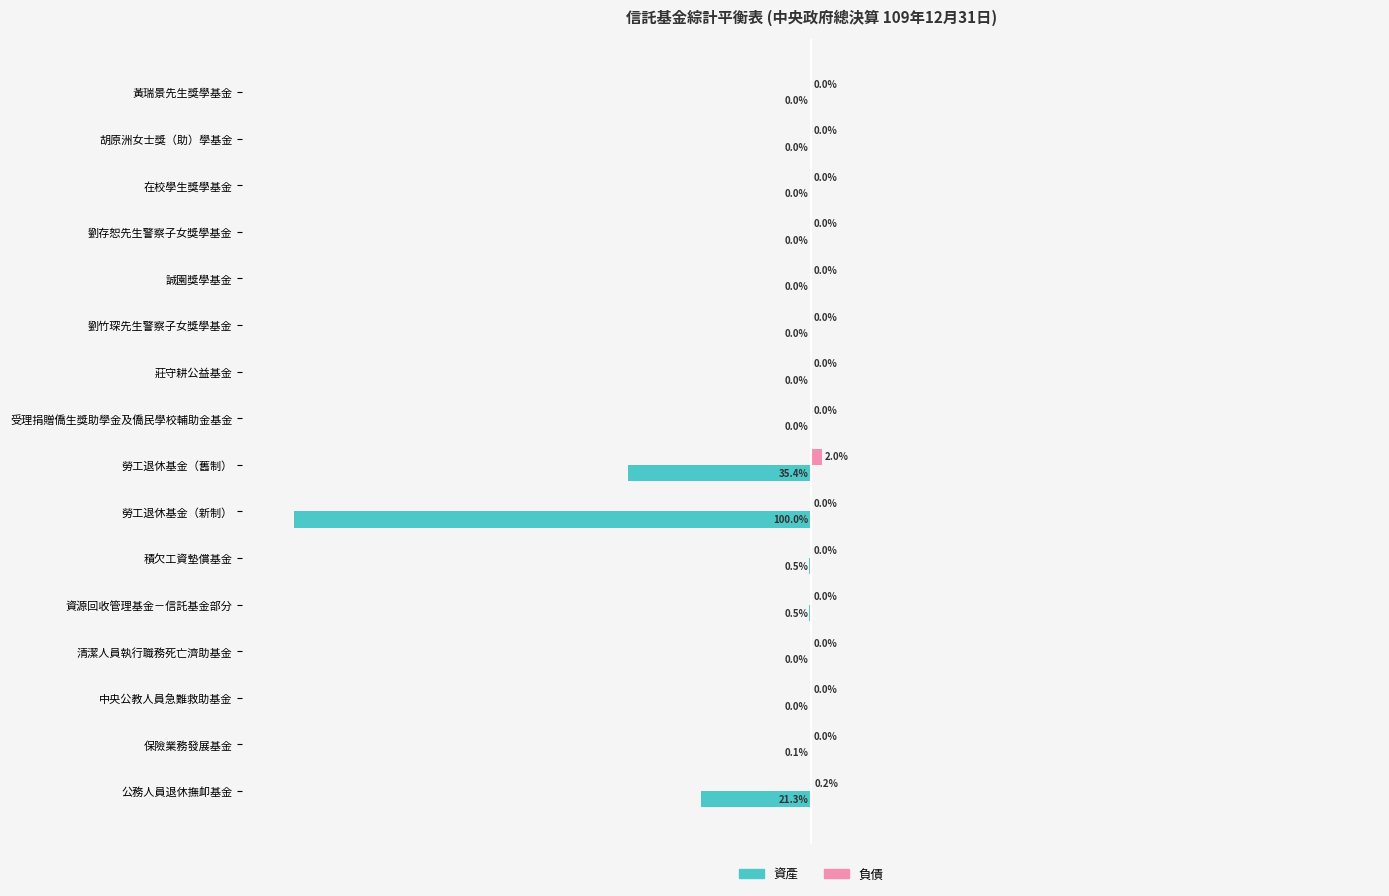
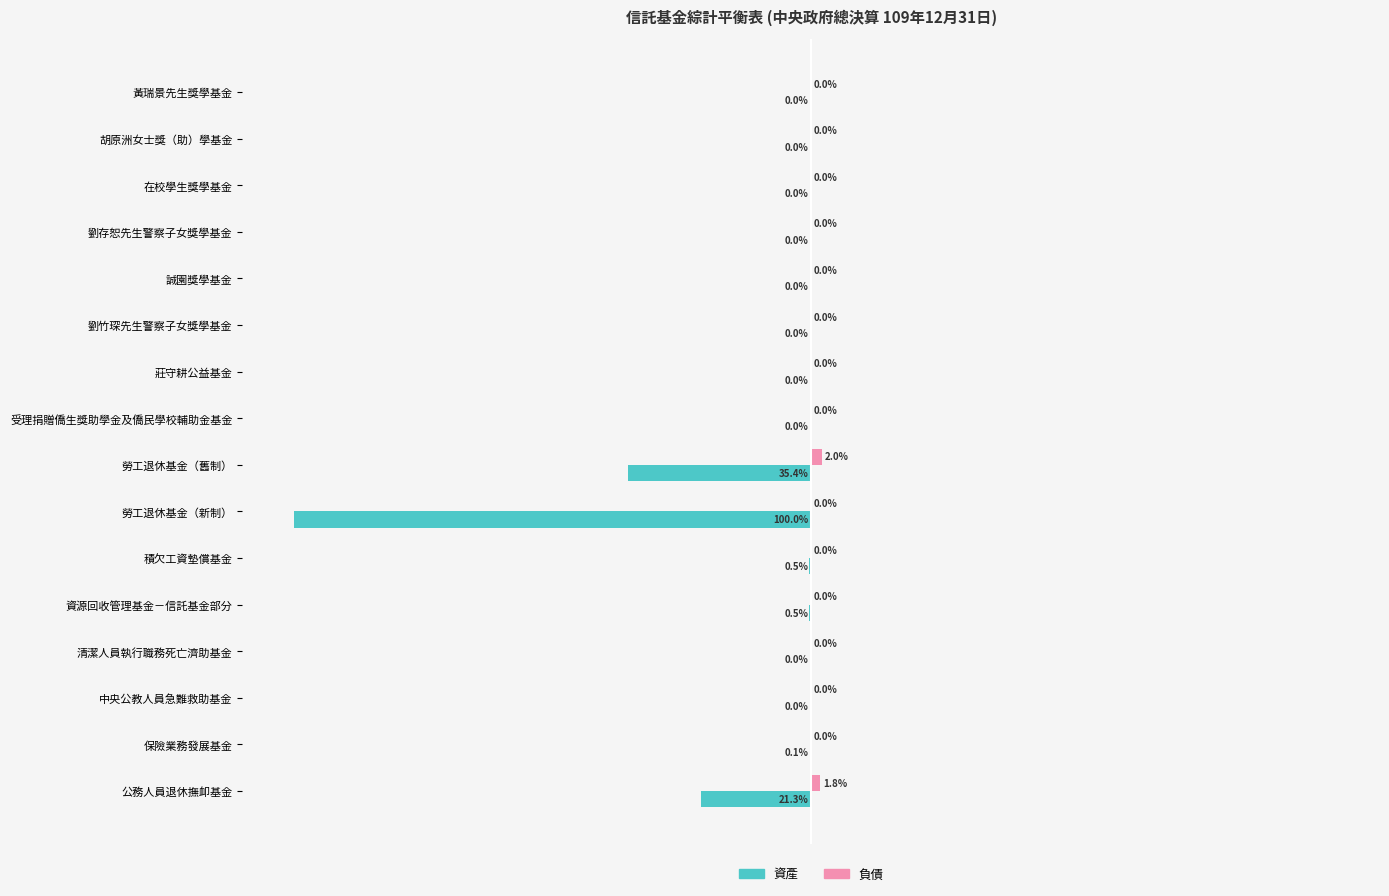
  {
    "資產": {
      "黃瑞景先生獎學基金": "0.0%",
      "胡原洲女士獎（助）學基金": "0.0%",
      "在校學生獎學基金": "0.0%",
      "劉存恕先生警察子女獎學基金": "0.0%",
      "誠園獎學基金": "0.0%",
      "劉竹琛先生警察子女獎學基金": "0.0%",
      "莊守耕公益基金": "0.0%",
      "受理捐贈僑生獎助學金及僑民學校輔助金基金": "0.0%",
      "清潔人員執行職務死亡濟助基金": "0.0%",
      "中央公教人員急難救助基金": "0.0%"
    },
    "負債": {
      "黃瑞景先生獎學基金": "0.0%",
      "胡原洲女士獎（助）學基金": "0.0%",
      "在校學生獎學基金": "0.0%",
      "劉存恕先生警察子女獎學基金": "0.0%",
      "誠園獎學基金": "0.0%",
      "劉竹琛先生警察子女獎學基金": "0.0%",
      "莊守耕公益基金": "0.0%",
      "受理捐贈僑生獎助學金及僑民學校輔助金基金": "0.0%",
      "勞工退休基金（舊制）": "2.0%",
      "勞工退休基金（新制）": "0.0%",
      "積欠工資墊償基金": "0.0%",
      "資源回收管理基金－信託基金部分": "0.0%",
      "清潔人員執行職務死亡濟助基金": "0.0%",
      "中央公教人員急難救助基金": "0.0%",
      "保險業務發展基金": "0.0%",
-     "公務人員退休撫卹基金": "0.2%"
+     "公務人員退休撫卹基金": "1.8%"
    }
  }
